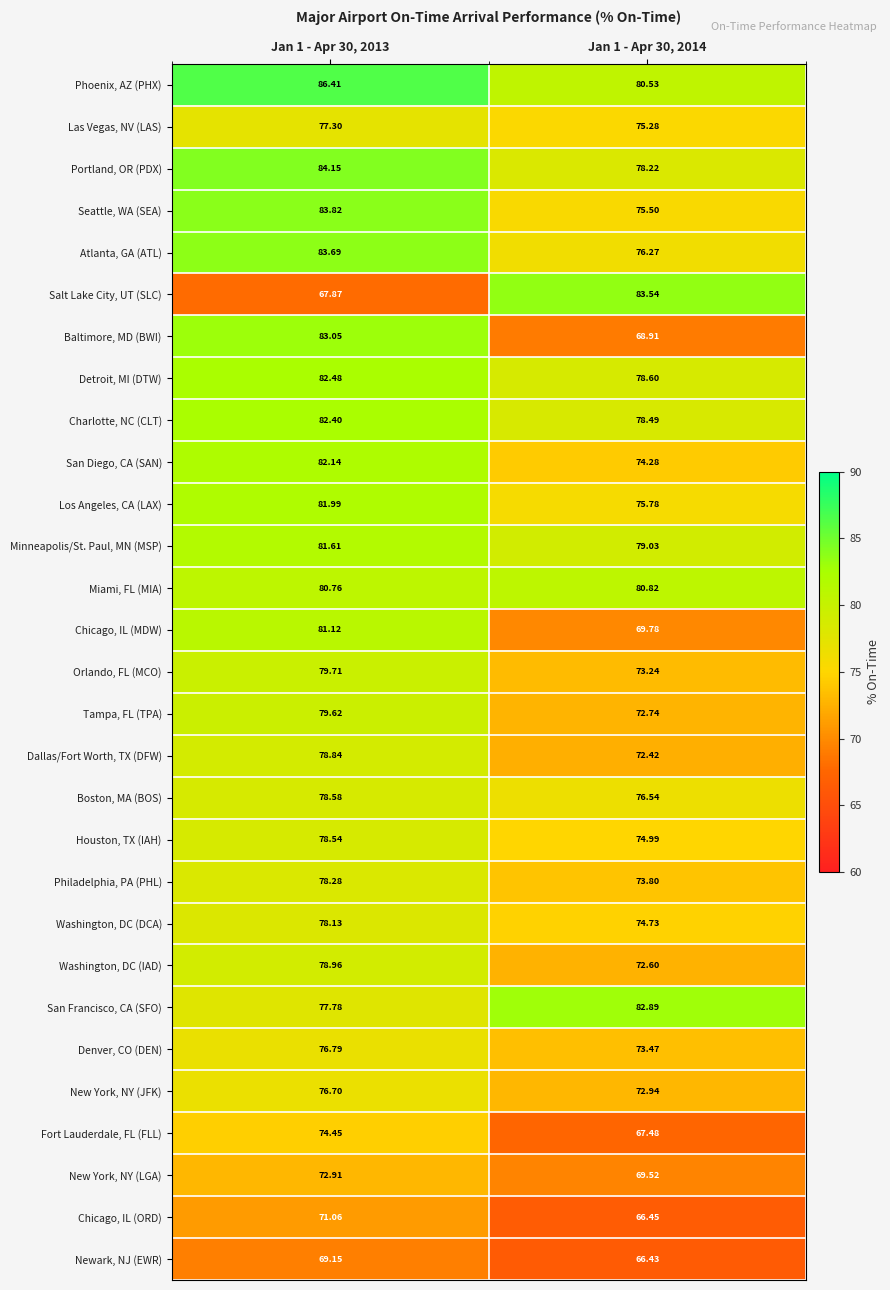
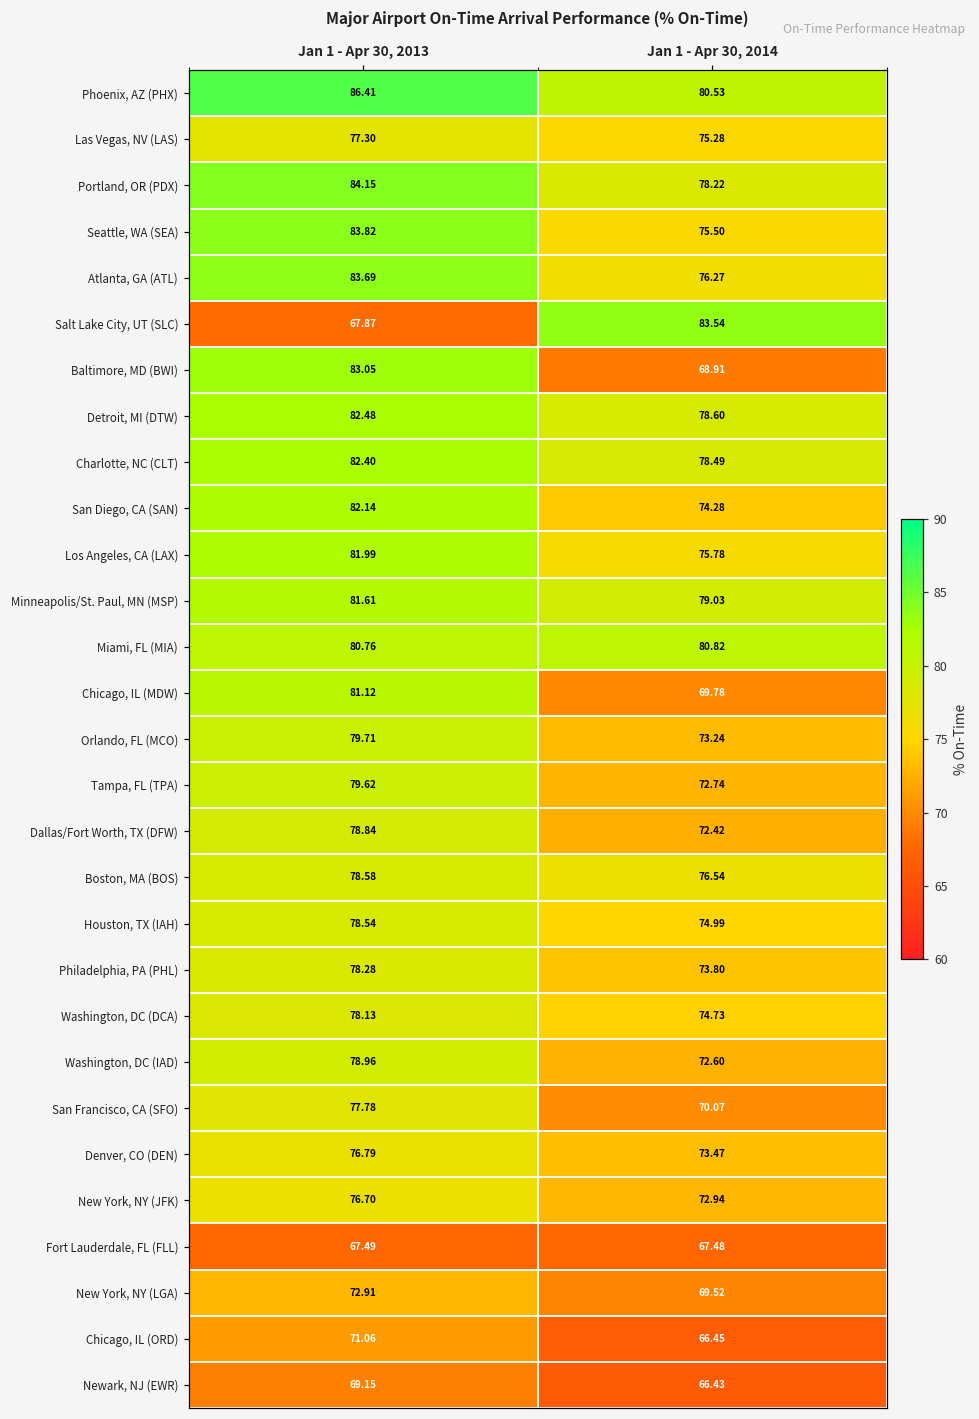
  {
    "Phoenix, AZ (PHX)": {
      "Jan 1 - Apr 30, 2013": 86.41,
      "Jan 1 - Apr 30, 2014": 80.53
    },
    "Las Vegas, NV (LAS)": {
      "Jan 1 - Apr 30, 2013": 77.30,
      "Jan 1 - Apr 30, 2014": 75.28
    },
    "Portland, OR (PDX)": {
      "Jan 1 - Apr 30, 2013": 84.15,
      "Jan 1 - Apr 30, 2014": 78.22
    },
    "Seattle, WA (SEA)": {
      "Jan 1 - Apr 30, 2013": 83.82,
      "Jan 1 - Apr 30, 2014": 75.50
    },
    "Atlanta, GA (ATL)": {
      "Jan 1 - Apr 30, 2013": 83.69,
      "Jan 1 - Apr 30, 2014": 76.27
    },
    "Salt Lake City, UT (SLC)": {
      "Jan 1 - Apr 30, 2013": 67.87,
      "Jan 1 - Apr 30, 2014": 83.54
    },
    "Baltimore, MD (BWI)": {
      "Jan 1 - Apr 30, 2013": 83.05,
      "Jan 1 - Apr 30, 2014": 68.91
    },
    "Detroit, MI (DTW)": {
      "Jan 1 - Apr 30, 2013": 82.48,
      "Jan 1 - Apr 30, 2014": 78.60
    },
    "Charlotte, NC (CLT)": {
      "Jan 1 - Apr 30, 2013": 82.40,
      "Jan 1 - Apr 30, 2014": 78.49
    },
    "San Diego, CA (SAN)": {
      "Jan 1 - Apr 30, 2013": 82.14,
      "Jan 1 - Apr 30, 2014": 74.28
    },
    "Los Angeles, CA (LAX)": {
      "Jan 1 - Apr 30, 2013": 81.99,
      "Jan 1 - Apr 30, 2014": 75.78
    },
    "Minneapolis/St. Paul, MN (MSP)": {
      "Jan 1 - Apr 30, 2013": 81.61,
      "Jan 1 - Apr 30, 2014": 79.03
    },
    "Miami, FL (MIA)": {
      "Jan 1 - Apr 30, 2013": 80.76,
      "Jan 1 - Apr 30, 2014": 80.82
    },
    "Chicago, IL (MDW)": {
      "Jan 1 - Apr 30, 2013": 81.12,
      "Jan 1 - Apr 30, 2014": 69.78
    },
    "Orlando, FL (MCO)": {
      "Jan 1 - Apr 30, 2013": 79.71,
      "Jan 1 - Apr 30, 2014": 73.24
    },
    "Tampa, FL (TPA)": {
      "Jan 1 - Apr 30, 2013": 79.62,
      "Jan 1 - Apr 30, 2014": 72.74
    },
    "Dallas/Fort Worth, TX (DFW)": {
      "Jan 1 - Apr 30, 2013": 78.84,
      "Jan 1 - Apr 30, 2014": 72.42
    },
    "Boston, MA (BOS)": {
      "Jan 1 - Apr 30, 2013": 78.58,
      "Jan 1 - Apr 30, 2014": 76.54
    },
    "Houston, TX (IAH)": {
      "Jan 1 - Apr 30, 2013": 78.54,
      "Jan 1 - Apr 30, 2014": 74.99
    },
    "Philadelphia, PA (PHL)": {
      "Jan 1 - Apr 30, 2013": 78.28,
      "Jan 1 - Apr 30, 2014": 73.80
    },
    "Washington, DC (DCA)": {
      "Jan 1 - Apr 30, 2013": 78.13,
      "Jan 1 - Apr 30, 2014": 74.73
    },
    "Washington, DC (IAD)": {
      "Jan 1 - Apr 30, 2013": 78.96,
      "Jan 1 - Apr 30, 2014": 72.60
    },
    "San Francisco, CA (SFO)": {
      "Jan 1 - Apr 30, 2013": 77.78,
-     "Jan 1 - Apr 30, 2014": 82.89
+     "Jan 1 - Apr 30, 2014": 70.07
    },
    "Denver, CO (DEN)": {
      "Jan 1 - Apr 30, 2013": 76.79,
      "Jan 1 - Apr 30, 2014": 73.47
    },
    "New York, NY (JFK)": {
      "Jan 1 - Apr 30, 2013": 76.70,
      "Jan 1 - Apr 30, 2014": 72.94
    },
    "Fort Lauderdale, FL (FLL)": {
-     "Jan 1 - Apr 30, 2013": 74.45,
+     "Jan 1 - Apr 30, 2013": 67.49,
      "Jan 1 - Apr 30, 2014": 67.48
    },
    "New York, NY (LGA)": {
      "Jan 1 - Apr 30, 2013": 72.91,
      "Jan 1 - Apr 30, 2014": 69.52
    },
    "Chicago, IL (ORD)": {
      "Jan 1 - Apr 30, 2013": 71.06,
      "Jan 1 - Apr 30, 2014": 66.45
    },
    "Newark, NJ (EWR)": {
      "Jan 1 - Apr 30, 2013": 69.15,
      "Jan 1 - Apr 30, 2014": 66.43
    }
  }
